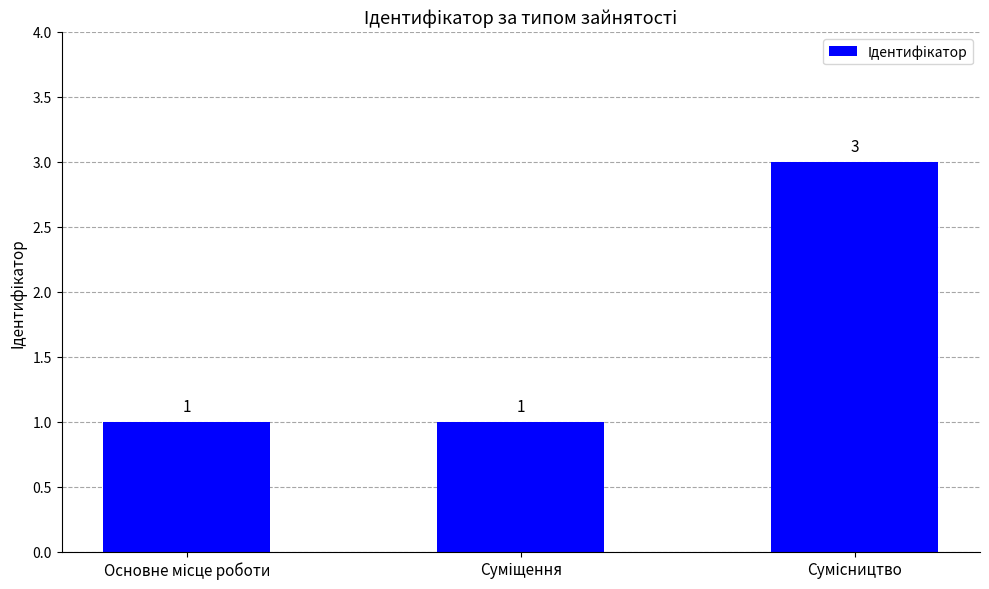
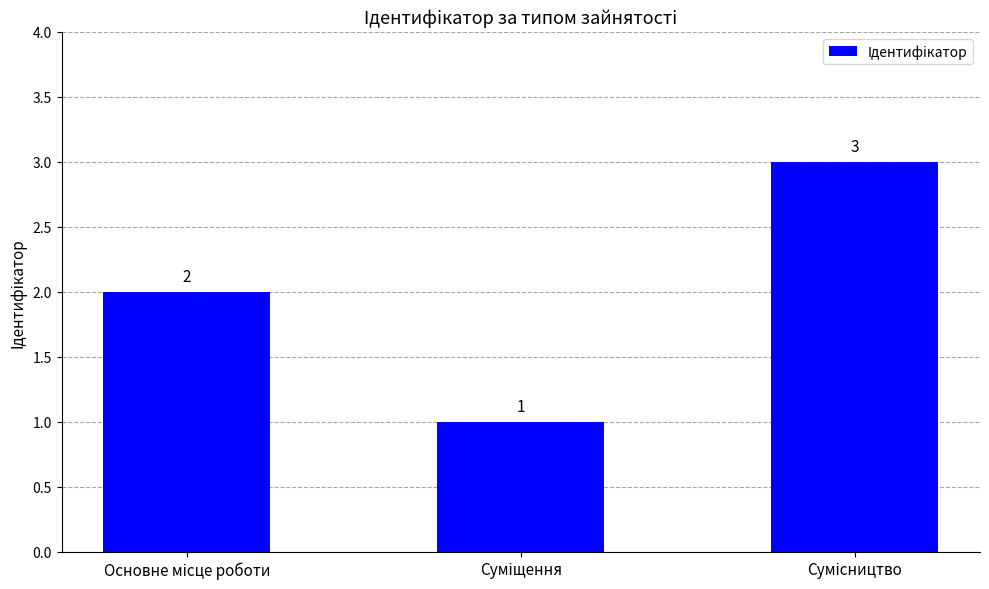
  {
-   "Основне місце роботи": 1,
+   "Основне місце роботи": 2,
    "Суміщення": 1,
    "Сумісництво": 3
  }
